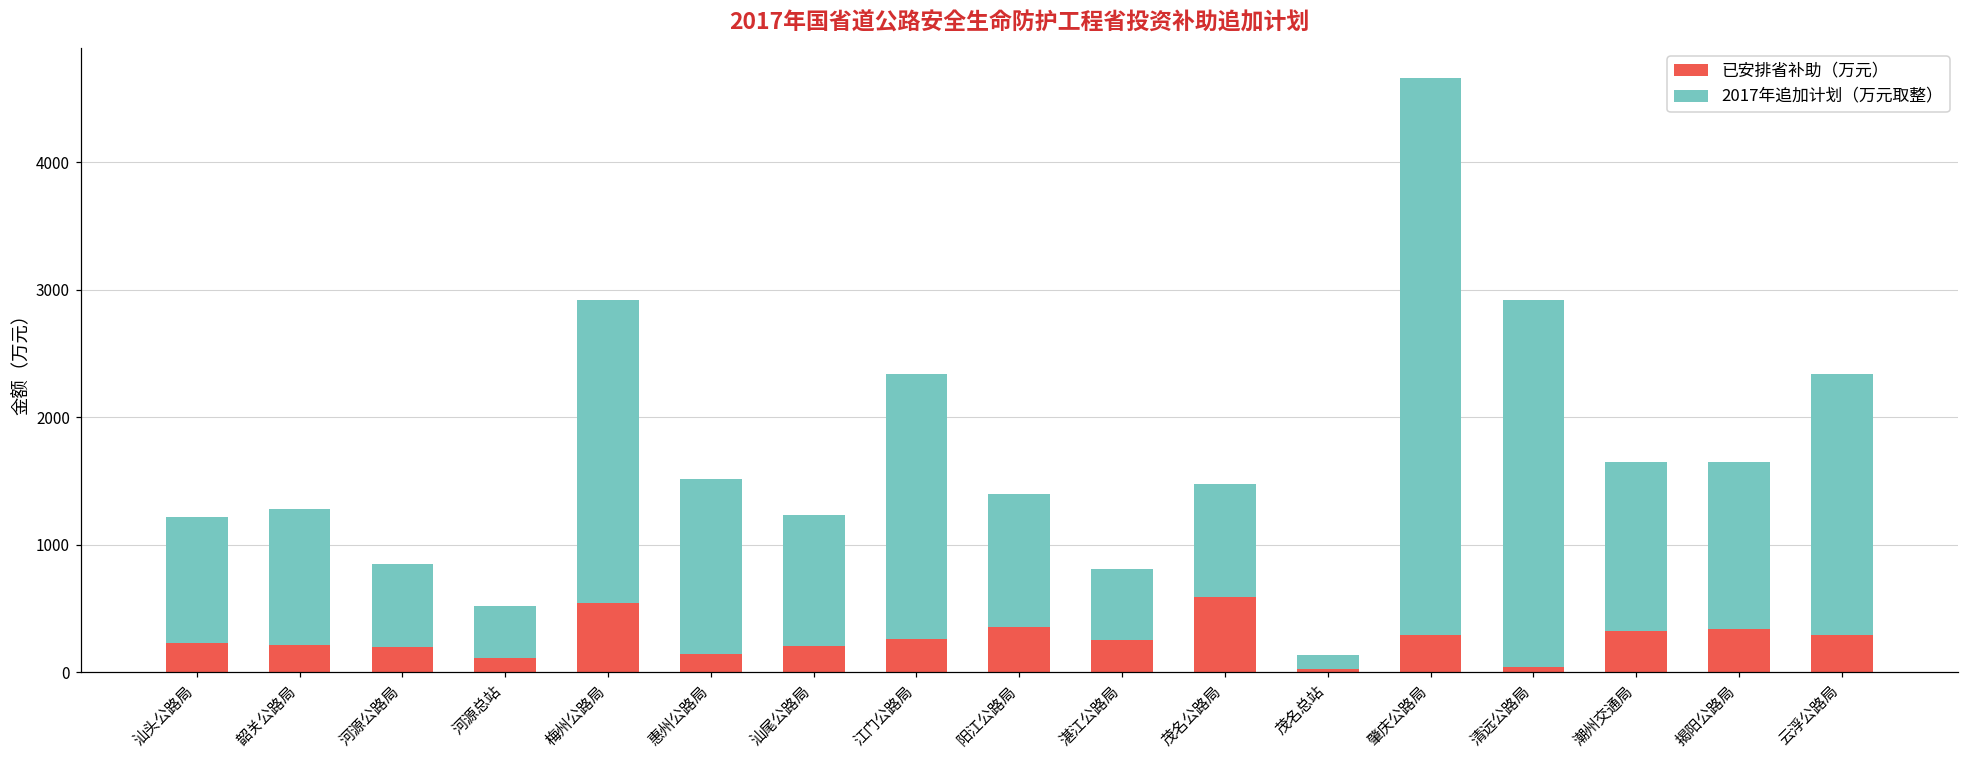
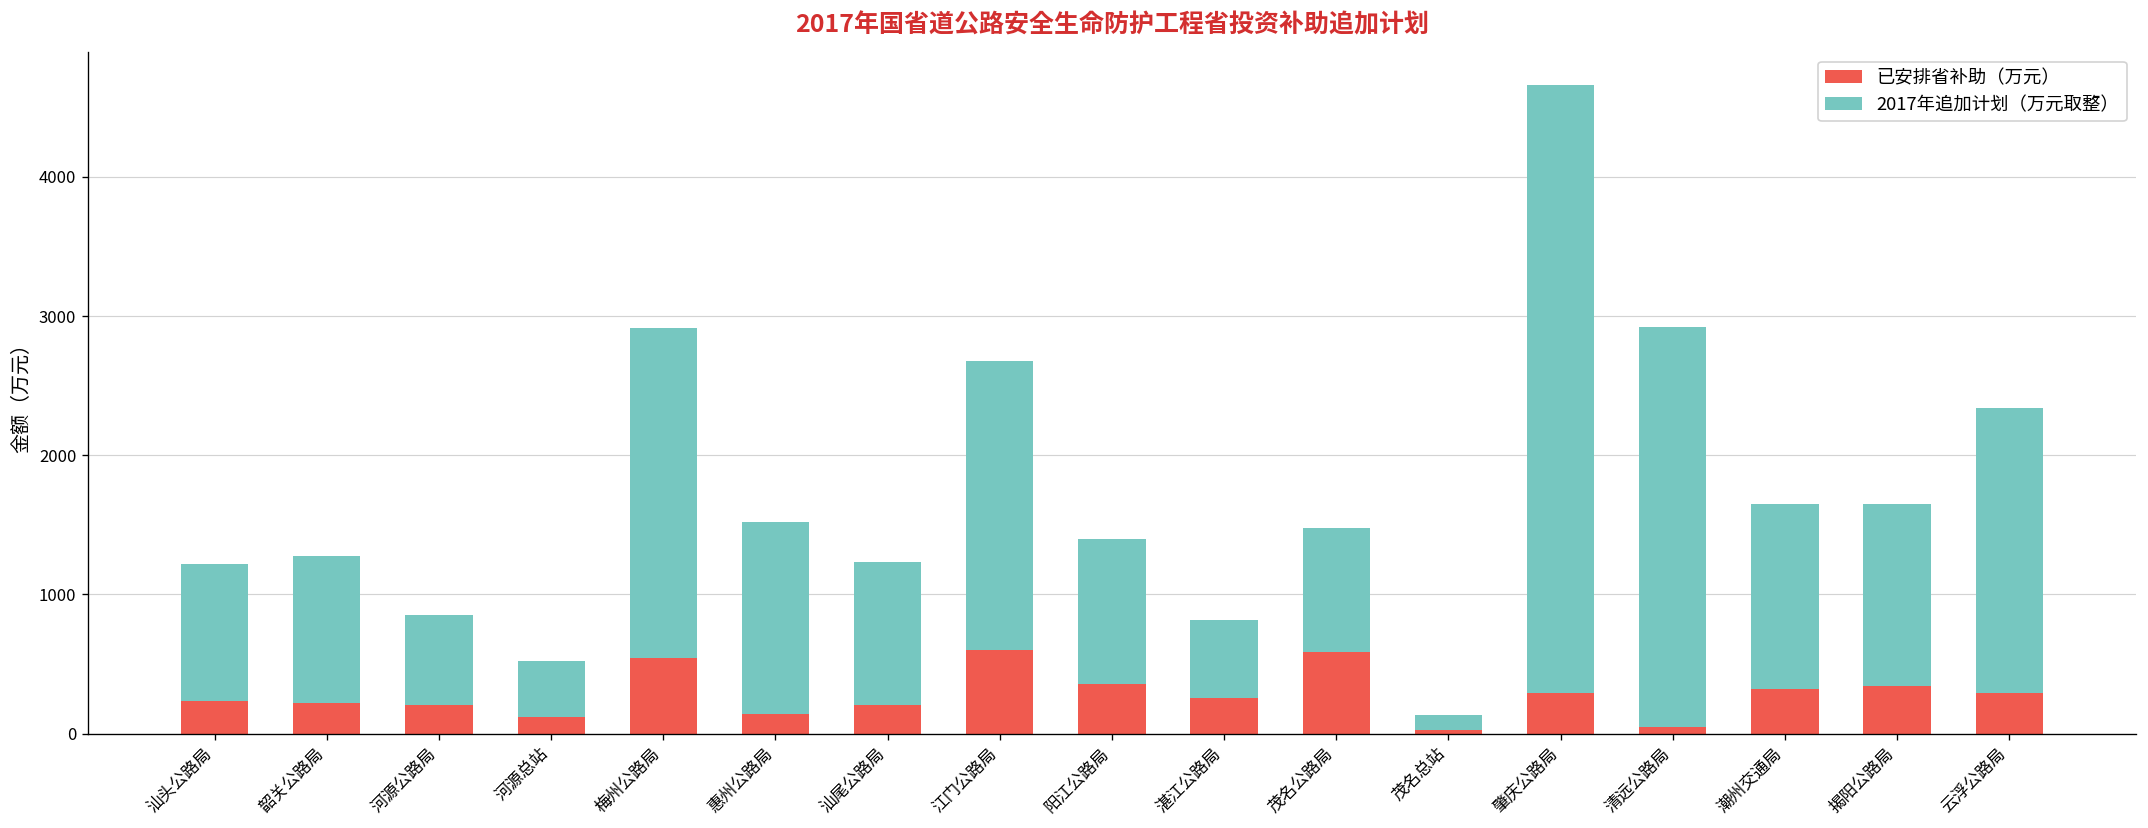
  {
    "已安排省补助（万元）": {
      "汕头公路局": 230,
      "韶关公路局": 220,
      "河源公路局": 200,
      "河源总站": 120,
      "梅州公路局": 540,
      "惠州公路局": 140,
      "汕尾公路局": 200,
-     "江门公路局": 270,
+     "江门公路局": 600,
      "阳江公路局": 360,
      "湛江公路局": 250,
      "茂名公路局": 590,
      "茂名总站": 30,
      "肇庆公路局": 290,
      "清远公路局": 50,
      "潮州交通局": 320,
      "揭阳公路局": 340,
      "云浮公路局": 290
    },
    "2017年追加计划（万元取整）": {
      "汕头公路局": 990,
      "韶关公路局": 1060,
      "河源公路局": 650,
      "河源总站": 410,
      "梅州公路局": 2370,
      "惠州公路局": 1380,
      "汕尾公路局": 1030,
      "江门公路局": 2070,
      "阳江公路局": 1040,
      "湛江公路局": 560,
      "茂名公路局": 890,
      "茂名总站": 110,
      "肇庆公路局": 4370,
      "清远公路局": 2880,
      "潮州交通局": 1320,
      "揭阳公路局": 1310,
      "云浮公路局": 2050
    }
  }
